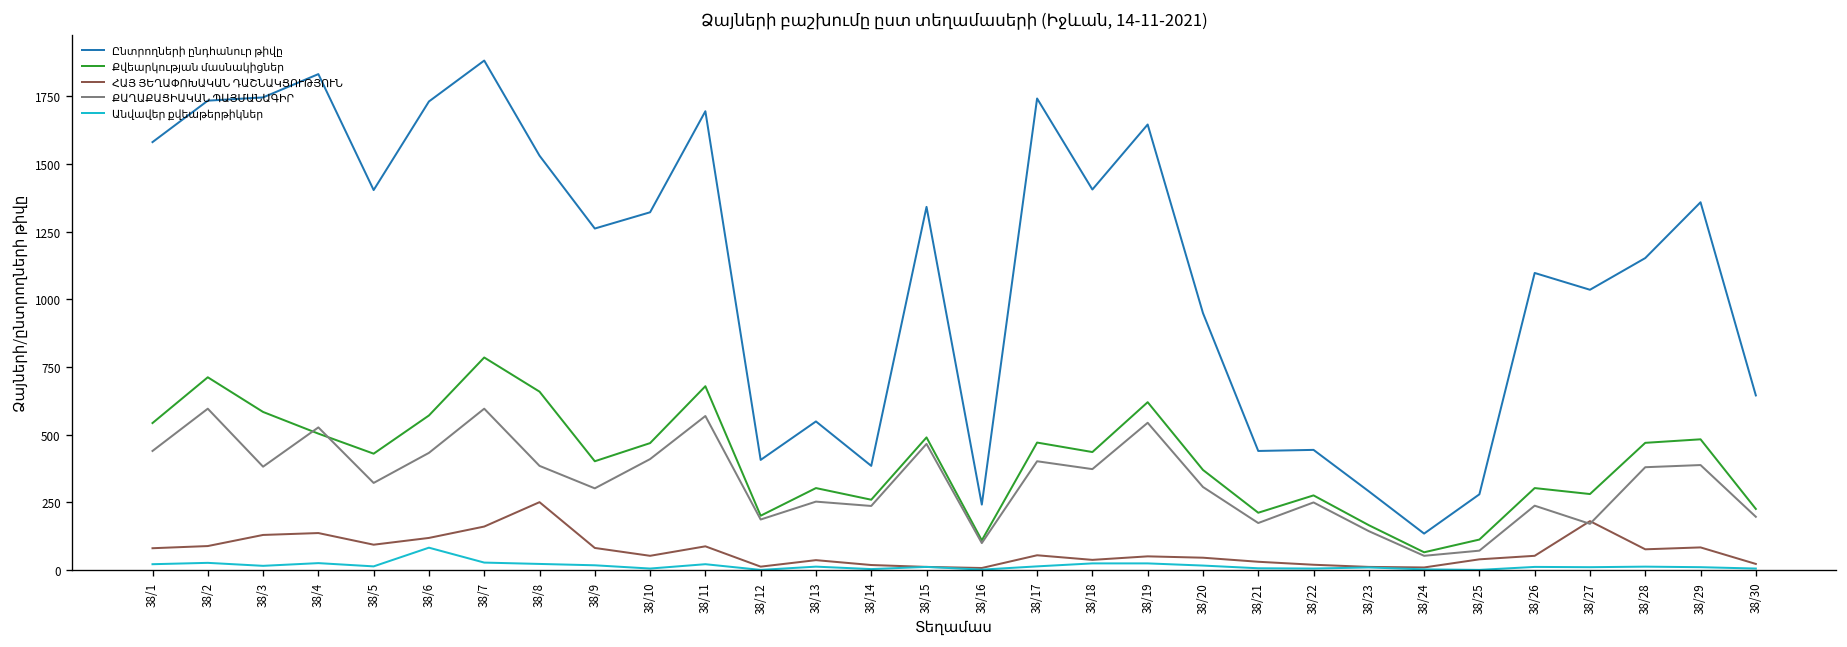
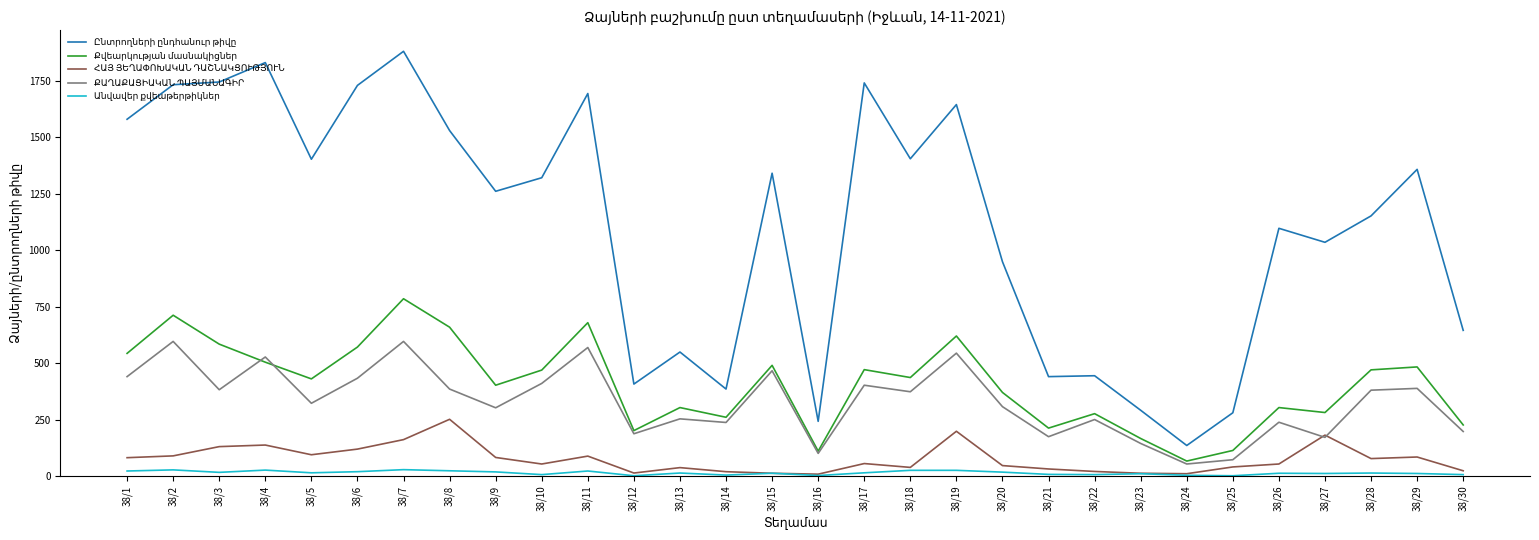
  {
    "Ընտրողների ընդհանուր թիվը": {
      "38/1": 1580,
      "38/2": 1730,
      "38/3": 1750,
      "38/4": 1830,
      "38/5": 1400,
      "38/6": 1730,
      "38/7": 1880,
      "38/8": 1530,
      "38/9": 1260,
      "38/10": 1320,
      "38/11": 1690,
      "38/12": 410,
      "38/13": 550,
      "38/14": 390,
      "38/15": 1340,
      "38/16": 240,
      "38/17": 1740,
      "38/18": 1410,
      "38/19": 1650,
      "38/20": 950,
      "38/21": 440,
      "38/22": 440,
      "38/23": 290,
      "38/24": 140,
      "38/25": 280,
      "38/26": 1100,
      "38/27": 1040,
      "38/28": 1150,
      "38/29": 1360,
      "38/30": 650
    },
    "Քվեարկության մասնակիցներ": {
      "38/1": 540,
      "38/2": 710,
      "38/3": 580,
      "38/4": 500,
      "38/5": 430,
      "38/6": 570,
      "38/7": 790,
      "38/8": 660,
      "38/9": 400,
      "38/10": 470,
      "38/11": 680,
      "38/12": 200,
      "38/13": 300,
      "38/14": 260,
      "38/15": 490,
      "38/17": 470,
      "38/18": 440,
      "38/19": 620,
      "38/20": 370,
      "38/21": 210,
      "38/22": 280,
      "38/23": 170,
      "38/24": 70,
      "38/25": 110,
      "38/26": 300,
      "38/27": 280,
      "38/28": 470,
      "38/29": 480,
      "38/30": 230
    },
    "ՀԱՅ ՅԵՂԱՓՈԽԱԿԱՆ ԴԱՇՆԱԿՑՈՒԹՅՈՒՆ": {
      "38/1": 80,
      "38/2": 90,
      "38/3": 130,
      "38/4": 140,
      "38/5": 90,
      "38/6": 120,
      "38/7": 160,
      "38/8": 250,
      "38/9": 80,
      "38/10": 50,
      "38/11": 90,
      "38/12": 10,
      "38/13": 40,
      "38/14": 20,
      "38/17": 60,
      "38/18": 40,
-     "38/19": 50,
+     "38/19": 200,
      "38/20": 50,
      "38/21": 30,
      "38/22": 20,
      "38/25": 40,
      "38/26": 50,
      "38/28": 80,
      "38/29": 80,
      "38/30": 20
    },
    "ՔԱՂԱՔԱՑԻԱԿԱՆ ՊԱՅՄԱՆԱԳԻՐ": {
      "38/1": 440,
      "38/2": 600,
      "38/3": 380,
      "38/4": 530,
      "38/5": 320,
      "38/6": 430,
      "38/7": 600,
      "38/8": 390,
      "38/9": 300,
      "38/10": 410,
      "38/11": 570,
      "38/12": 190,
      "38/13": 250,
      "38/14": 240,
      "38/15": 470,
      "38/17": 400,
      "38/18": 370,
      "38/19": 540,
      "38/20": 310,
      "38/21": 170,
      "38/22": 250,
      "38/23": 140,
      "38/24": 50,
      "38/25": 70,
      "38/26": 240,
      "38/28": 380,
      "38/29": 390,
      "38/30": 200
    },
    "Անվավեր քվեաթերթիկներ": {
      "38/1": 20,
      "38/2": 30,
      "38/3": 20,
      "38/4": 30,
      "38/5": 10,
-     "38/6": 80,
+     "38/6": 20,
      "38/7": 30,
      "38/8": 20,
      "38/9": 20,
      "38/10": 10,
      "38/11": 20,
      "38/12": 0,
      "38/13": 10,
      "38/14": 0,
      "38/17": 10,
      "38/18": 30,
      "38/19": 30,
      "38/20": 20,
      "38/21": 10,
      "38/22": 10,
      "38/25": 0,
      "38/26": 10,
      "38/27": 10,
      "38/28": 10,
      "38/29": 10,
      "38/30": 10
    }
  }
